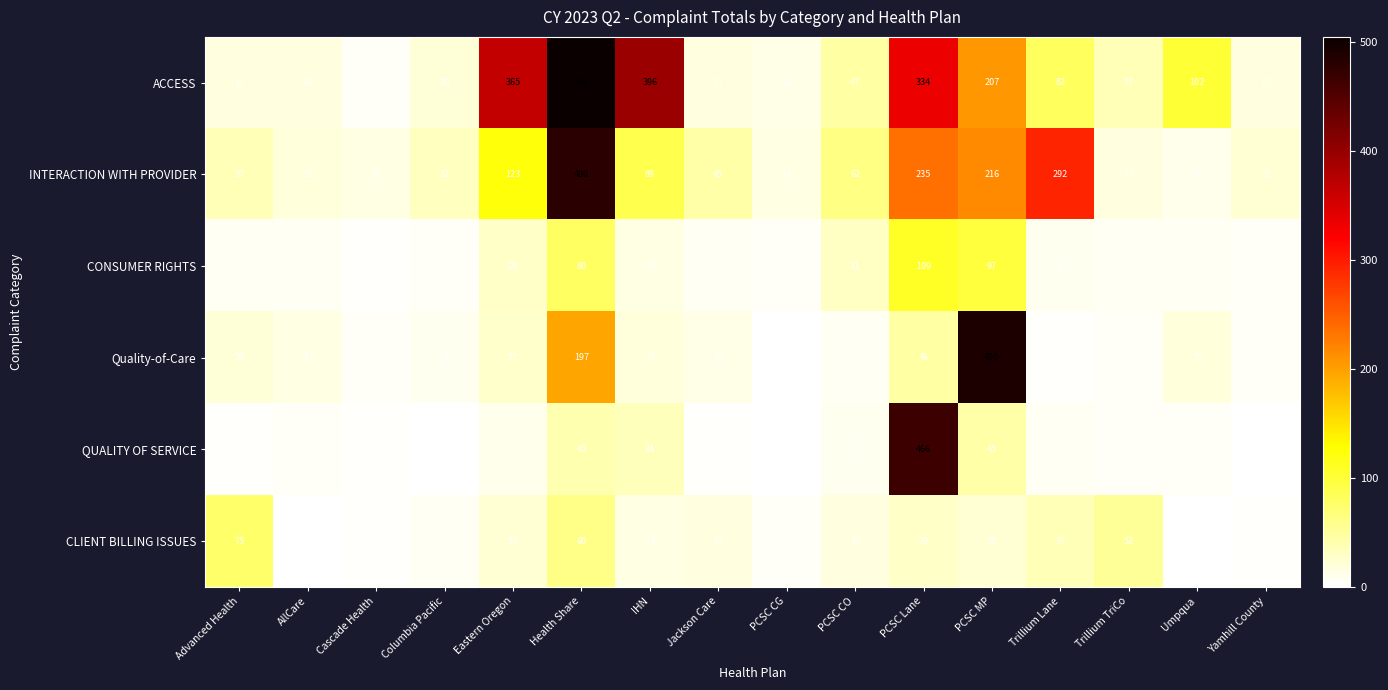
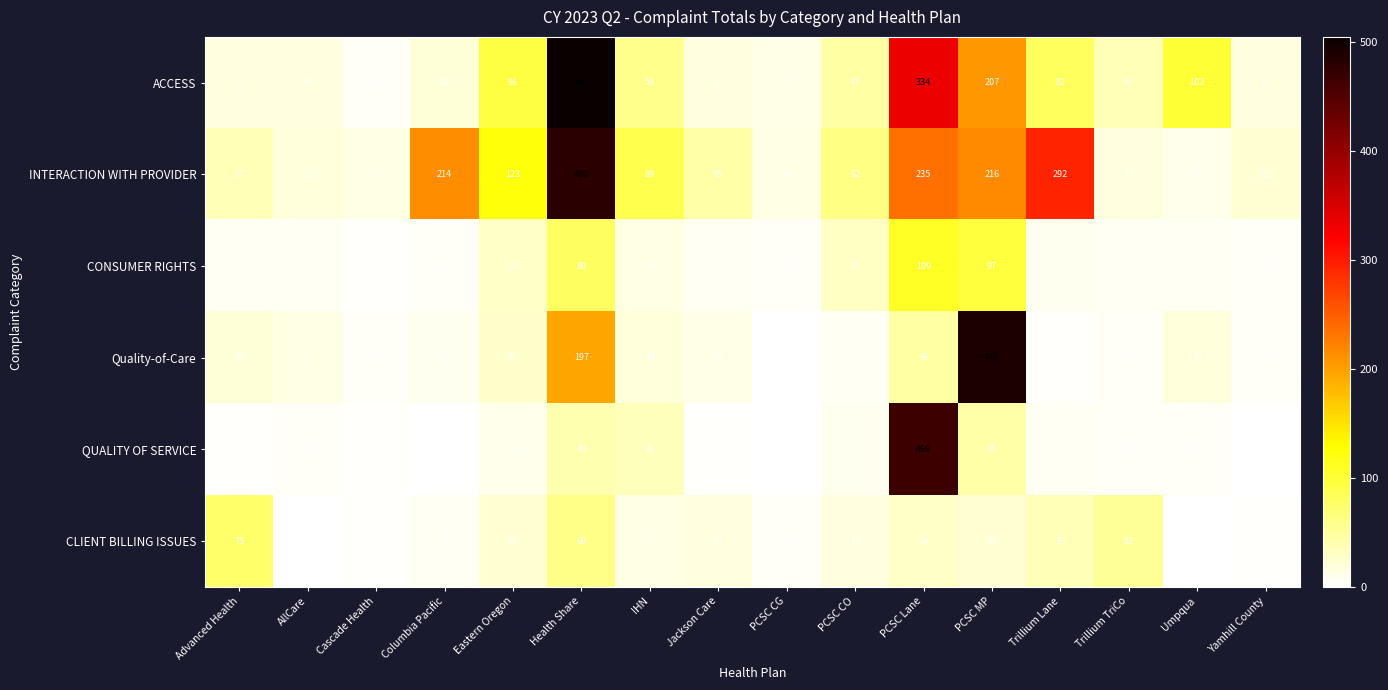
  {
    "ACCESS": {
-     "Eastern Oregon": 365,
-     "IHN": 396,
+     "Eastern Oregon": 96,
+     "IHN": 59,
      "PCSC CO": 47,
      "PCSC Lane": 334,
      "PCSC MP": 207,
      "Trillium Lane": 82,
      "Trillium TriCo": 37,
      "Umpqua": 102
    },
    "INTERACTION WITH PROVIDER": {
      "Advanced Health": 37,
-     "Columbia Pacific": 32,
+     "Columbia Pacific": 214,
      "Eastern Oregon": 123,
      "IHN": 89,
      "Jackson Care": 45,
      "PCSC CO": 62,
      "PCSC Lane": 235,
      "PCSC MP": 216,
      "Trillium Lane": 292
    },
    "CONSUMER RIGHTS": {
      "Eastern Oregon": 29,
      "Health Share": 80,
      "PCSC CO": 31,
      "PCSC Lane": 109,
      "PCSC MP": 97
    },
    "Quality-of-Care": {
      "Eastern Oregon": 27,
      "Health Share": 197,
      "PCSC Lane": 46
    },
    "QUALITY OF SERVICE": {
      "Health Share": 40,
      "IHN": 34,
      "PCSC Lane": 466,
      "PCSC MP": 45
    },
    "CLIENT BILLING ISSUES": {
      "Advanced Health": 75,
      "Health Share": 60,
      "PCSC Lane": 29,
      "Trillium Lane": 37,
      "Trillium TriCo": 52
    }
  }
